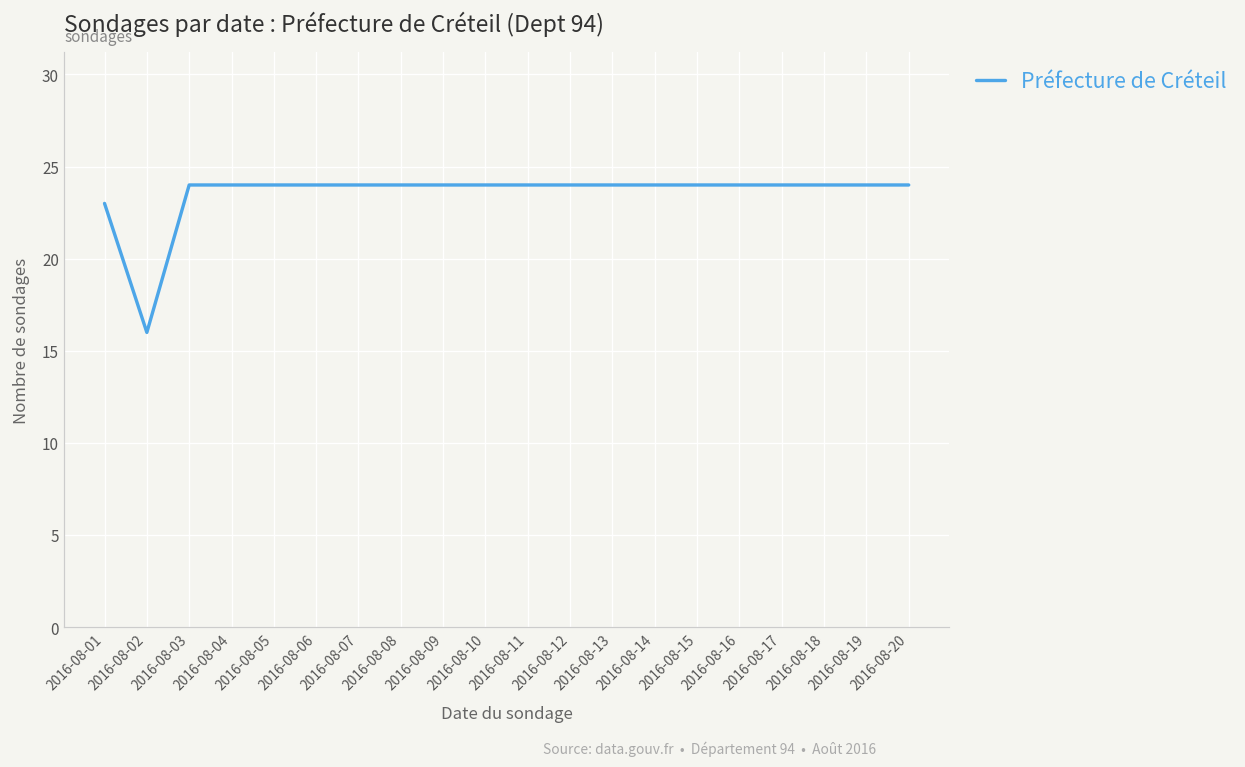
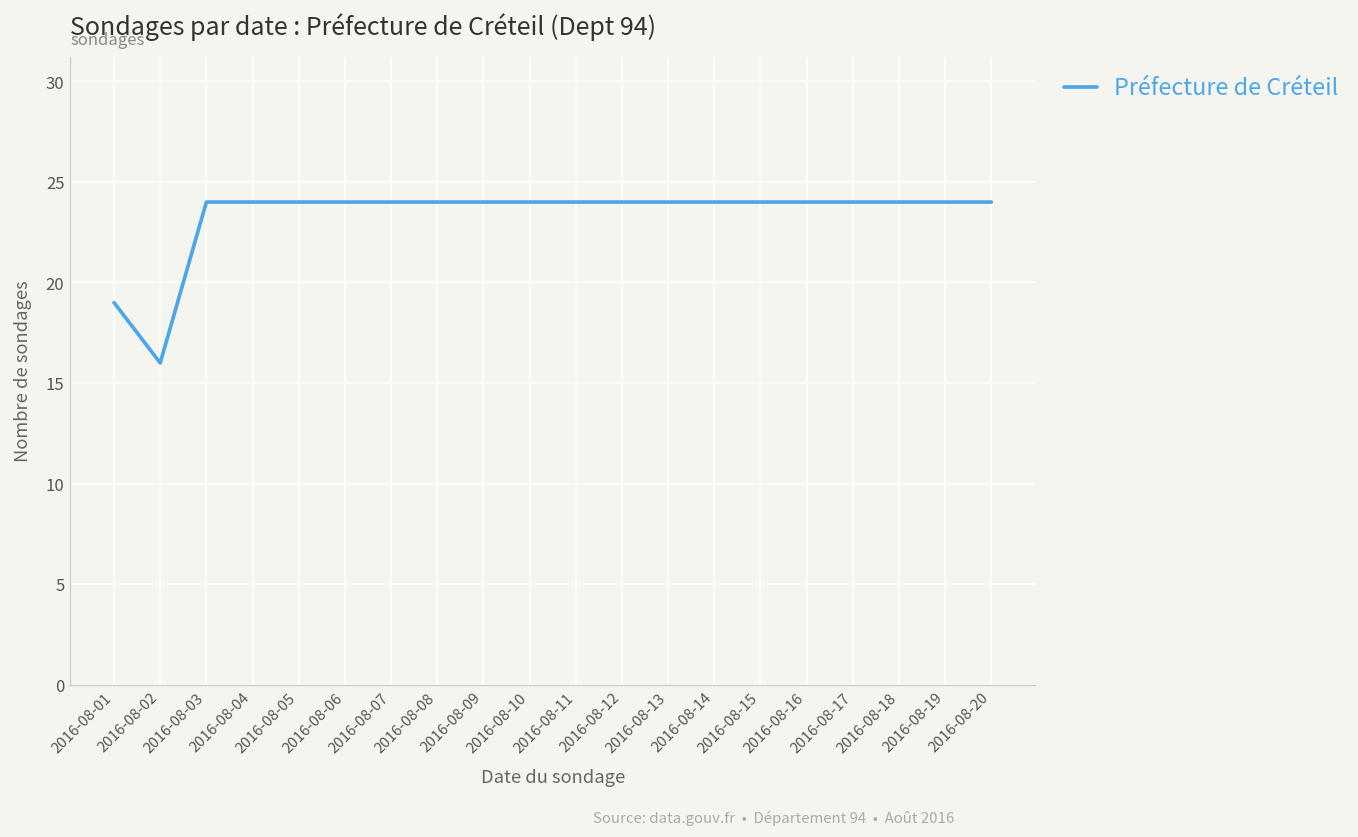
  {
-   "2016-08-01": 23,
+   "2016-08-01": 19,
    "2016-08-02": 16,
    "2016-08-03": 24,
    "2016-08-04": 24,
    "2016-08-05": 24,
    "2016-08-06": 24,
    "2016-08-07": 24,
    "2016-08-08": 24,
    "2016-08-09": 24,
    "2016-08-10": 24,
    "2016-08-11": 24,
    "2016-08-12": 24,
    "2016-08-13": 24,
    "2016-08-14": 24,
    "2016-08-15": 24,
    "2016-08-16": 24,
    "2016-08-17": 24,
    "2016-08-18": 24,
    "2016-08-19": 24,
    "2016-08-20": 24
  }
